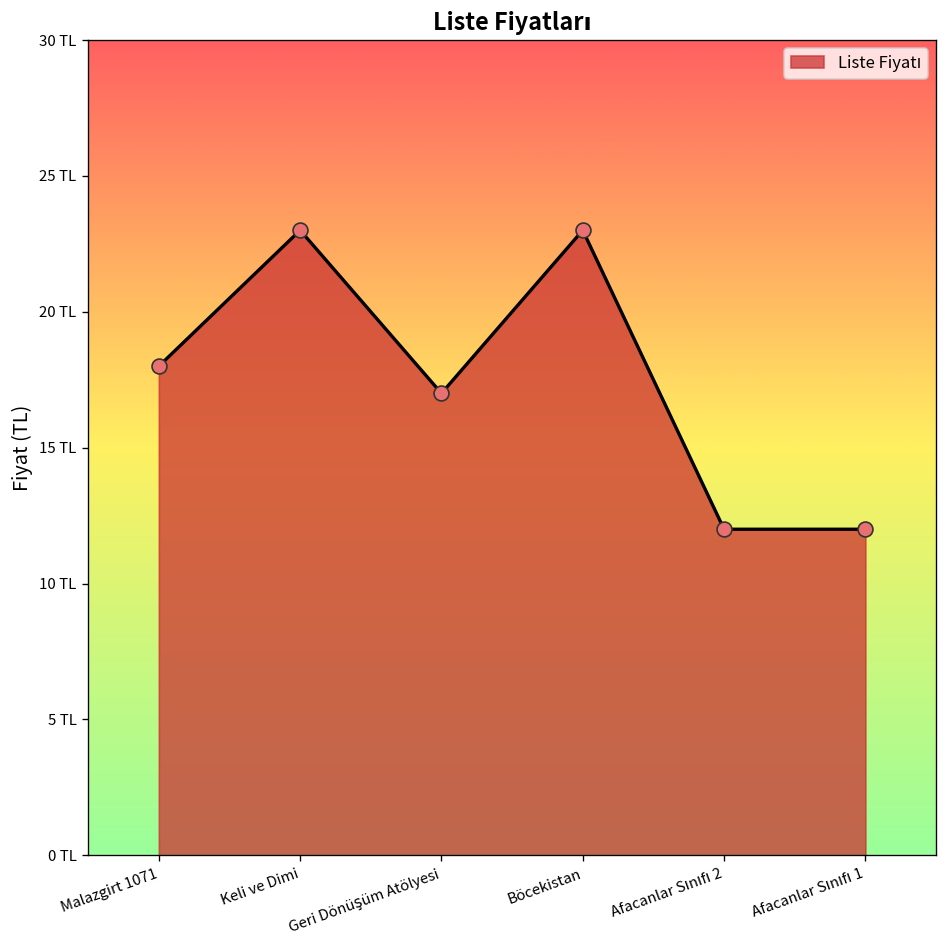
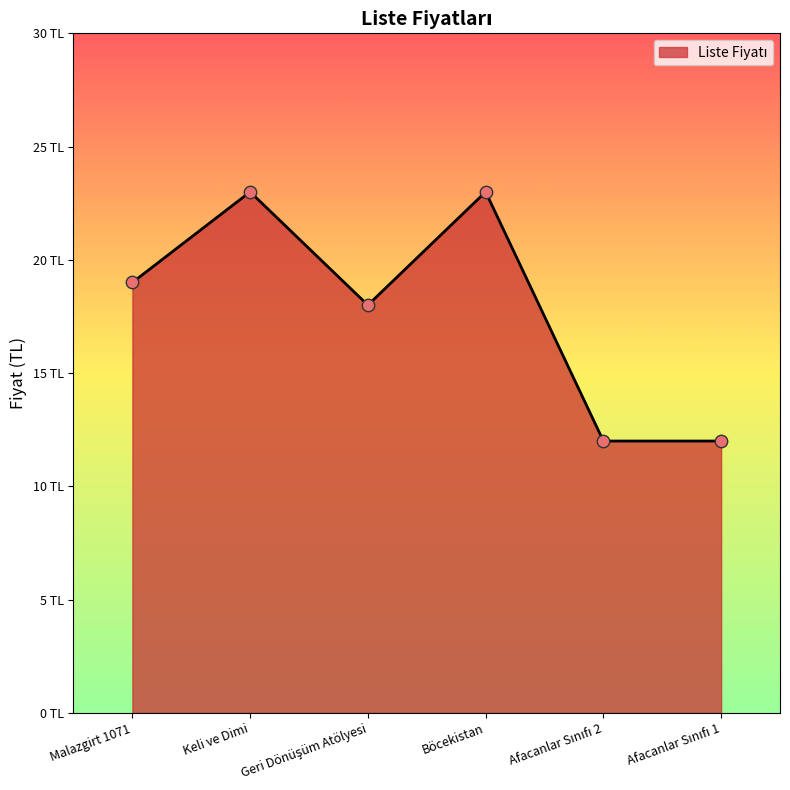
  {
-   "Malazgirt 1071": "18 TL",
+   "Malazgirt 1071": "19 TL",
    "Keli ve Dimi": "23 TL",
-   "Geri Dönüşüm Atölyesi": "17 TL",
+   "Geri Dönüşüm Atölyesi": "18 TL",
    "Böcekistan": "23 TL",
    "Afacanlar Sınıfı 2": "12 TL",
    "Afacanlar Sınıfı 1": "12 TL"
  }
